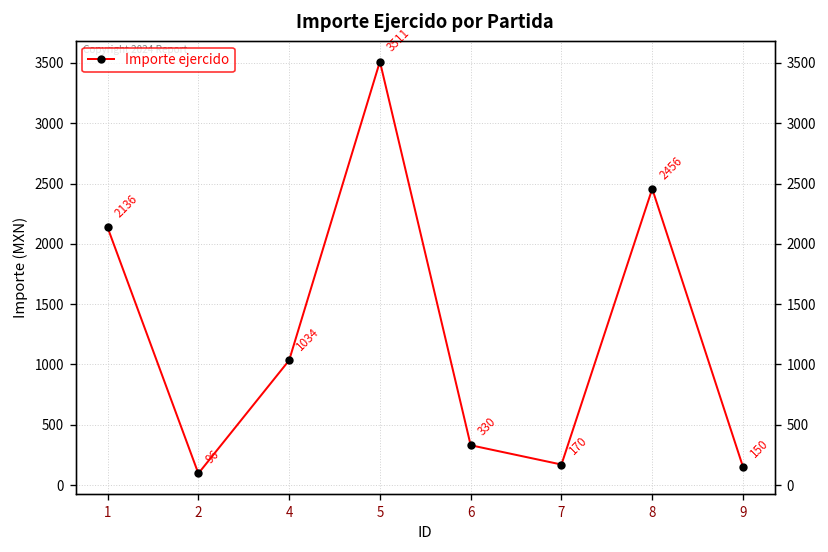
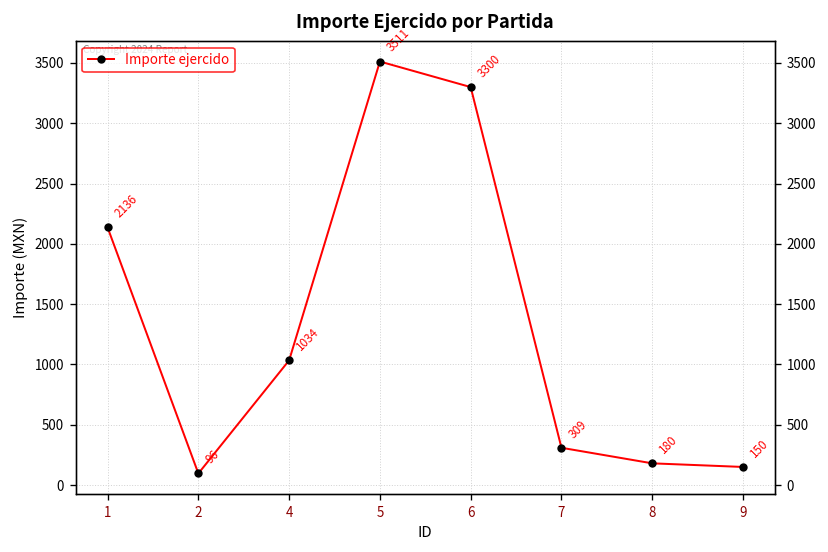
  {
    "1": 2136,
    "2": 96,
    "4": 1034,
    "5": 3511,
-   "6": 330,
-   "7": 170,
-   "8": 2456,
+   "6": 3300,
+   "7": 309,
+   "8": 180,
    "9": 150
  }
